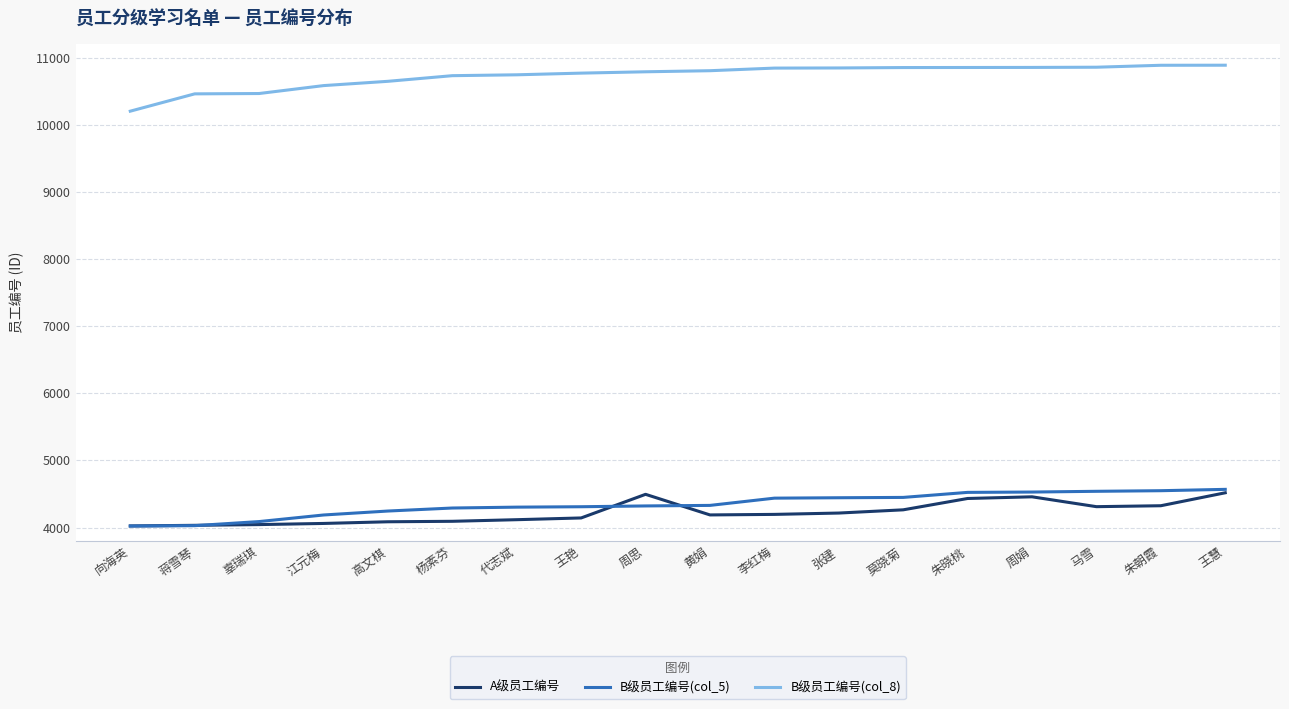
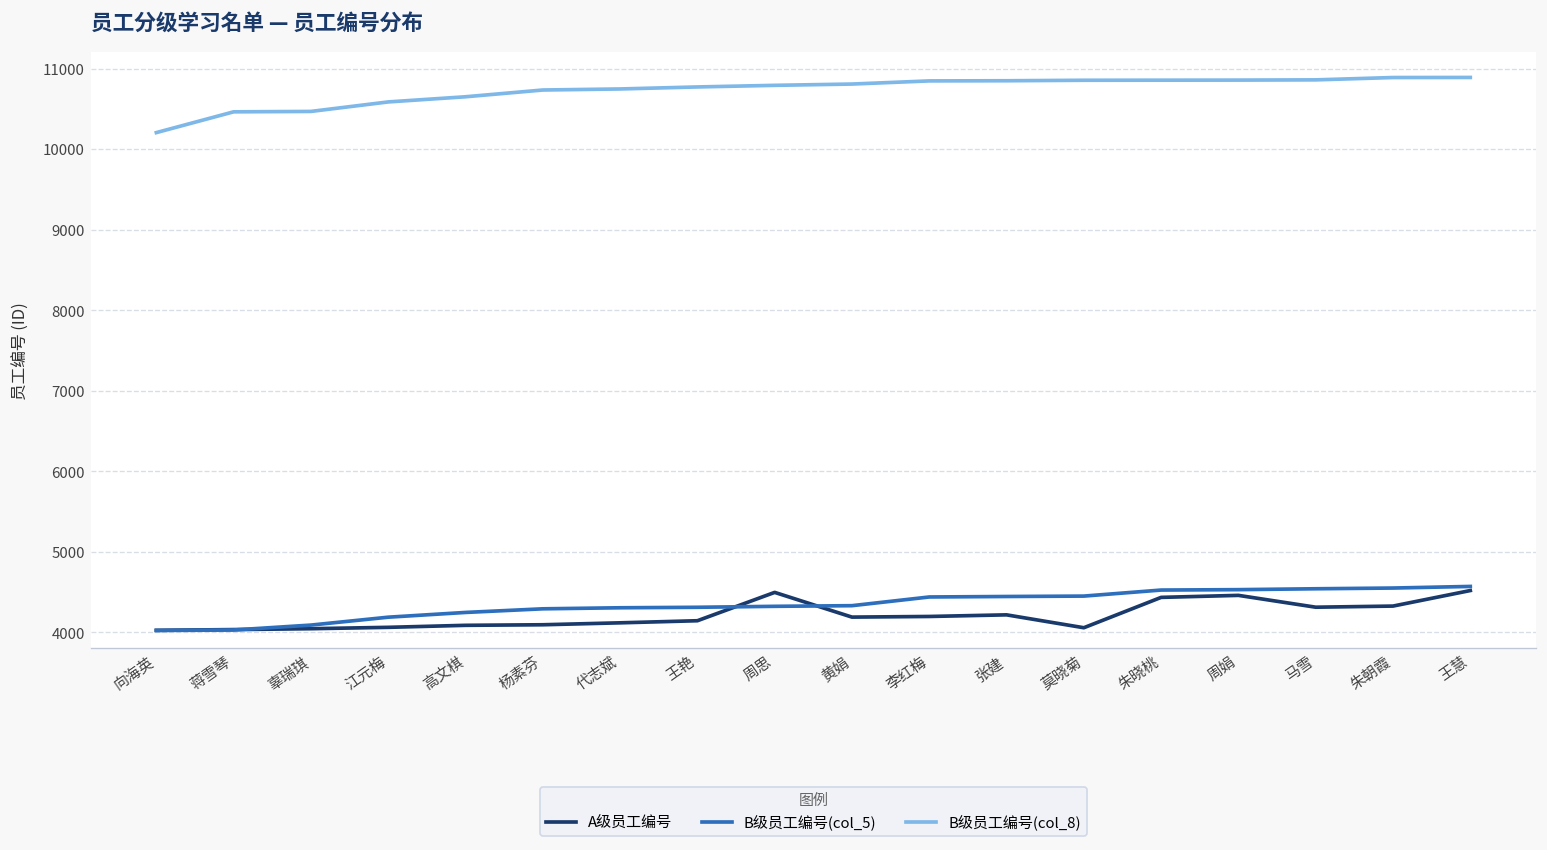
  {
    "A级员工编号": {
      "辜瑞琪": 4000,
      "江元梅": 4100,
      "高文棋": 4100,
      "杨素芬": 4100,
      "代志斌": 4100,
      "王艳": 4100,
      "周思": 4500,
      "黄娟": 4200,
      "李红梅": 4200,
      "张建": 4200,
-     "莫晓菊": 4300,
+     "莫晓菊": 4100,
      "朱晓桃": 4400,
      "周娟": 4500,
      "马雪": 4300,
      "朱朝霞": 4300,
      "王慧": 4500
    },
    "B级员工编号(col_5)": {
      "辜瑞琪": 4100,
      "江元梅": 4200,
      "高文棋": 4200,
      "杨素芬": 4300,
      "代志斌": 4300,
      "王艳": 4300,
      "周思": 4300,
      "黄娟": 4300,
      "李红梅": 4400,
      "张建": 4400,
      "莫晓菊": 4400,
      "朱晓桃": 4500,
      "周娟": 4500,
      "马雪": 4500,
      "朱朝霞": 4500,
      "王慧": 4600
    },
    "B级员工编号(col_8)": {
      "向海英": 10200,
      "蒋雪琴": 10500,
      "辜瑞琪": 10500,
      "江元梅": 10600,
      "高文棋": 10700,
      "杨素芬": 10700,
      "代志斌": 10700,
      "王艳": 10800,
      "周思": 10800,
      "黄娟": 10800,
      "李红梅": 10800,
      "张建": 10800,
      "莫晓菊": 10900,
      "朱晓桃": 10900,
      "周娟": 10900,
      "马雪": 10900,
      "朱朝霞": 10900,
      "王慧": 10900
    }
  }
